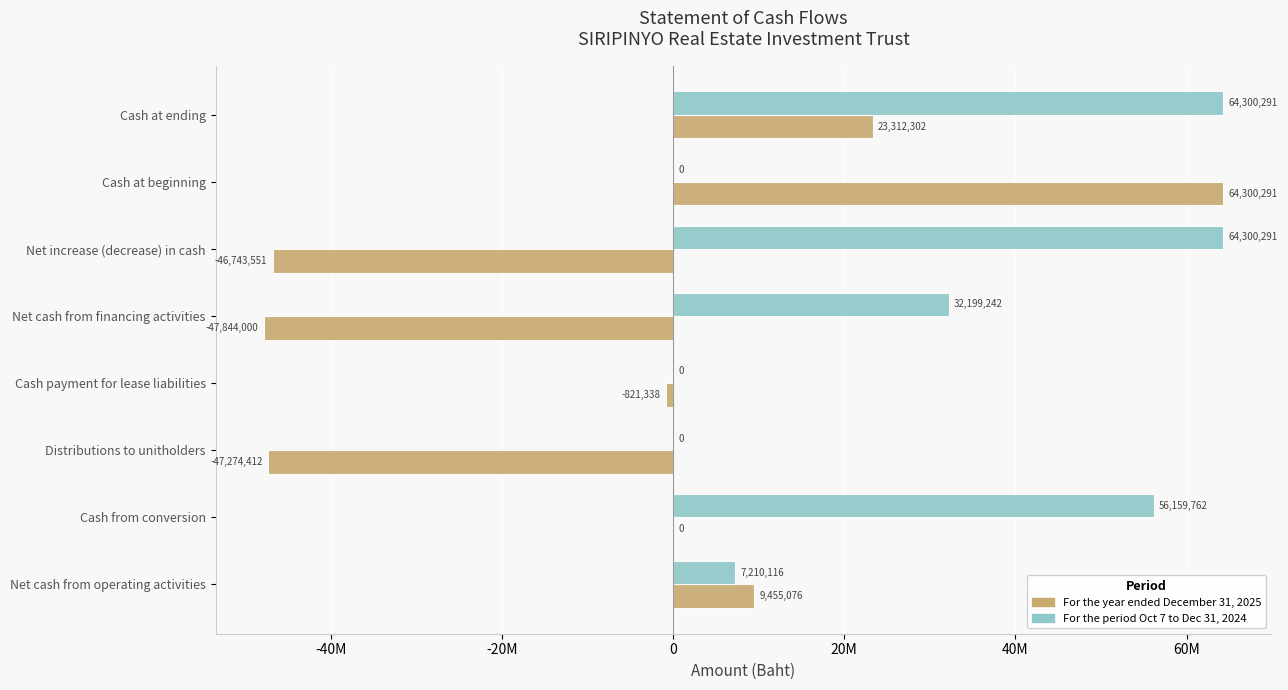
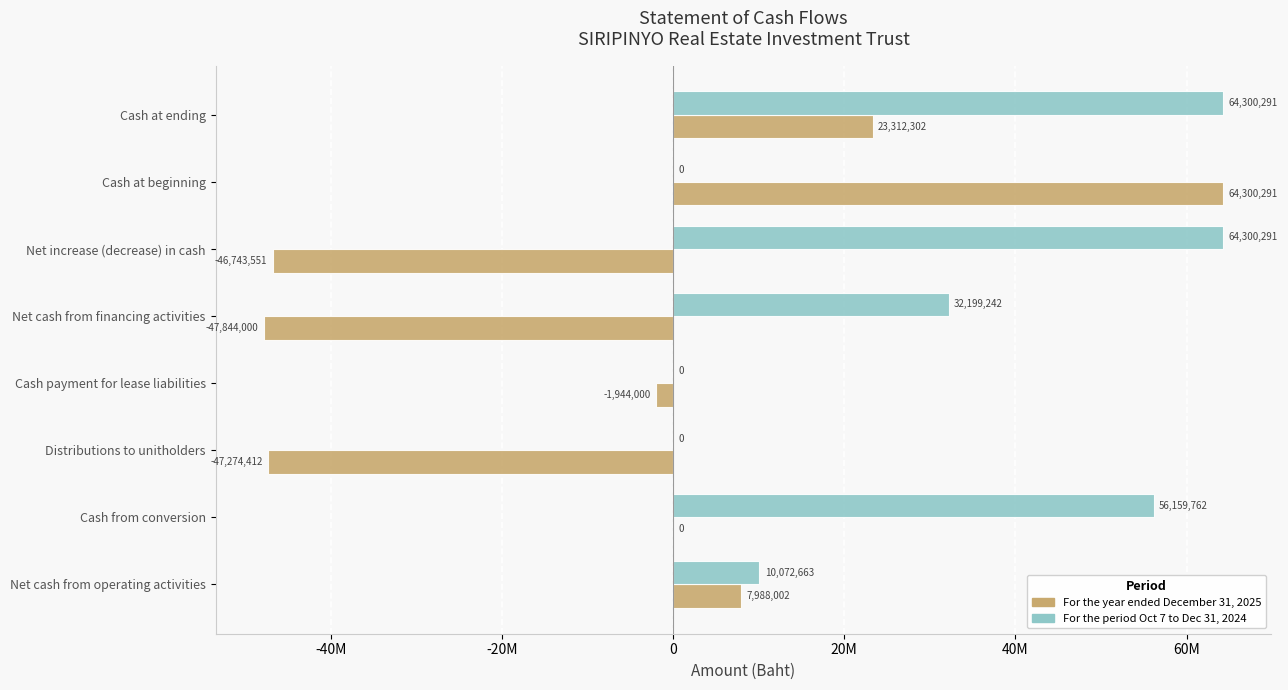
  {
    "For the year ended December 31, 2025": {
      "Cash at ending": "23,312,302",
      "Cash at beginning": "64,300,291",
      "Net increase (decrease) in cash": "-46,743,551",
      "Net cash from financing activities": "-47,844,000",
-     "Cash payment for lease liabilities": "-821,338",
+     "Cash payment for lease liabilities": "-1,944,000",
      "Distributions to unitholders": "-47,274,412",
      "Cash from conversion": "0",
-     "Net cash from operating activities": "9,455,076"
+     "Net cash from operating activities": "7,988,002"
    },
    "For the period Oct 7 to Dec 31, 2024": {
      "Cash at ending": "64,300,291",
      "Cash at beginning": "0",
      "Net increase (decrease) in cash": "64,300,291",
      "Net cash from financing activities": "32,199,242",
      "Cash payment for lease liabilities": "0",
      "Distributions to unitholders": "0",
      "Cash from conversion": "56,159,762",
-     "Net cash from operating activities": "7,210,116"
+     "Net cash from operating activities": "10,072,663"
    }
  }
